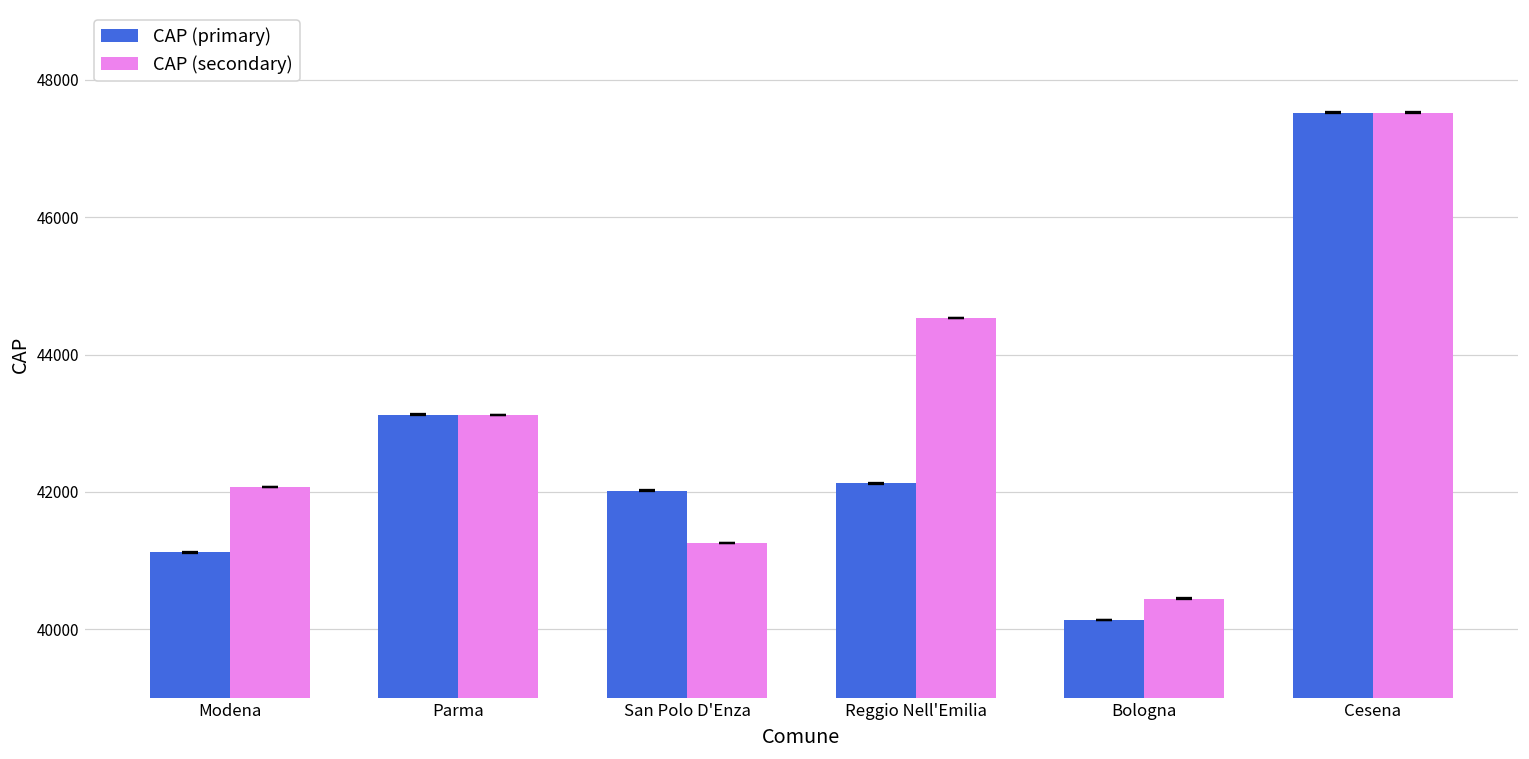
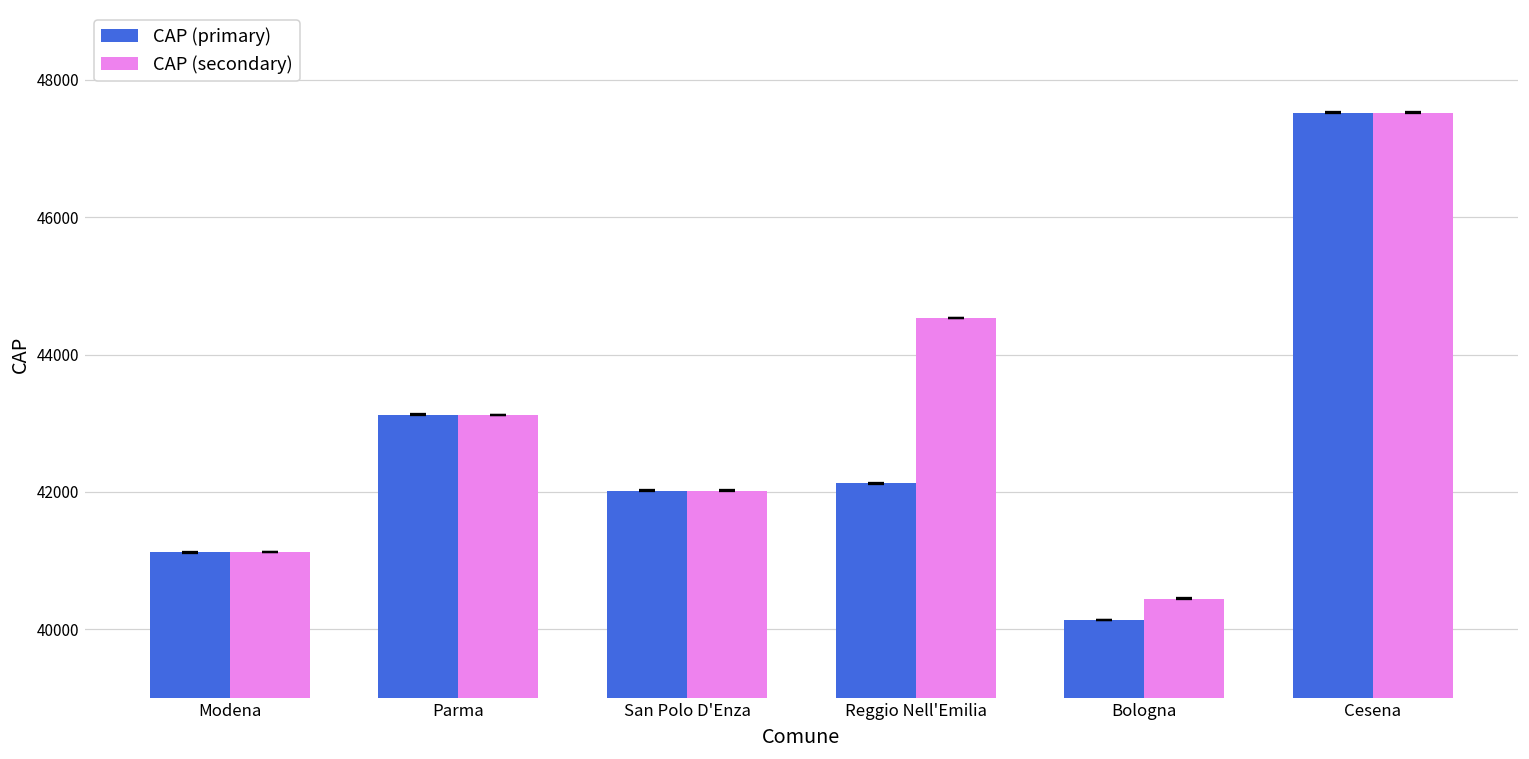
  {
    "CAP (secondary)": {
-     "Modena": 42100,
+     "Modena": 41100,
      "Parma": 43100,
-     "San Polo D'Enza": 41300,
+     "San Polo D'Enza": 42000,
      "Reggio Nell'Emilia": 44500,
      "Bologna": 40400,
      "Cesena": 47500
    }
  }
